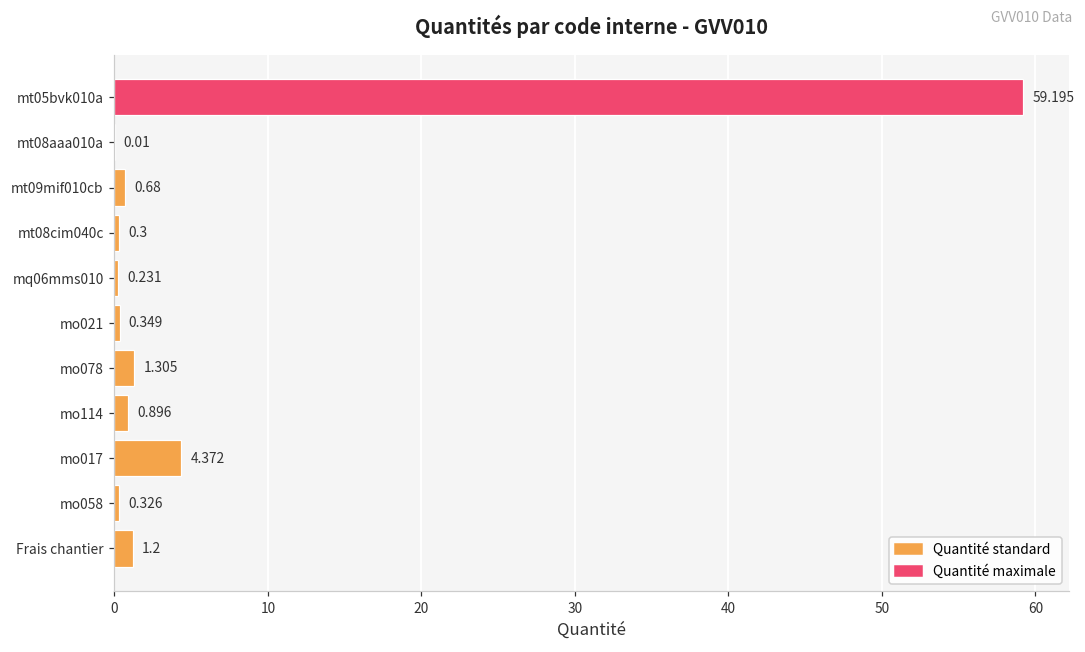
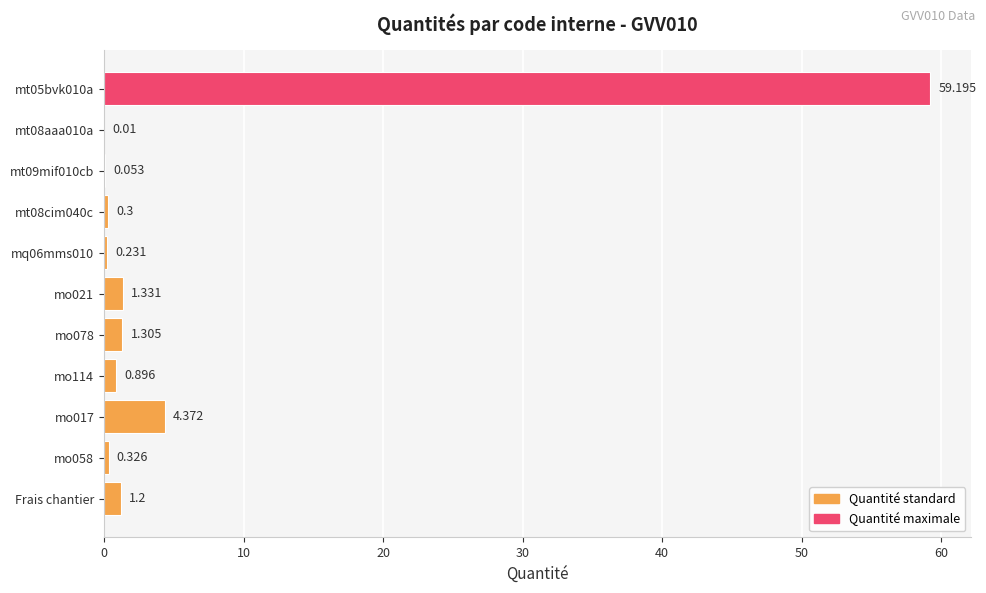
  {
    "mt05bvk010a": 59.195,
    "mt08aaa010a": 0.01,
-   "mt09mif010cb": 0.68,
+   "mt09mif010cb": 0.053,
    "mt08cim040c": 0.3,
    "mq06mms010": 0.231,
-   "mo021": 0.349,
+   "mo021": 1.331,
    "mo078": 1.305,
    "mo114": 0.896,
    "mo017": 4.372,
    "mo058": 0.326,
    "Frais chantier": 1.2
  }
